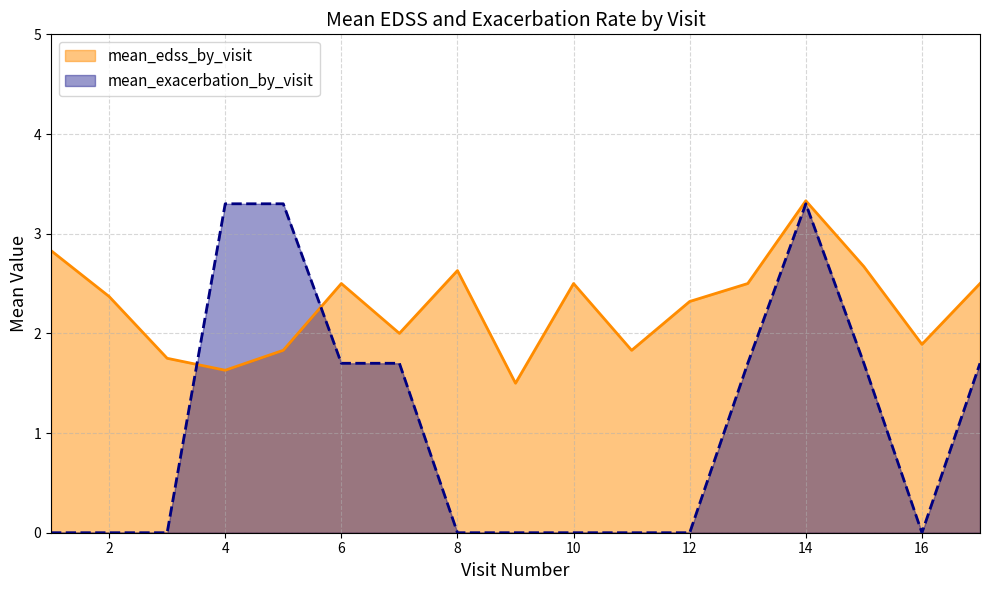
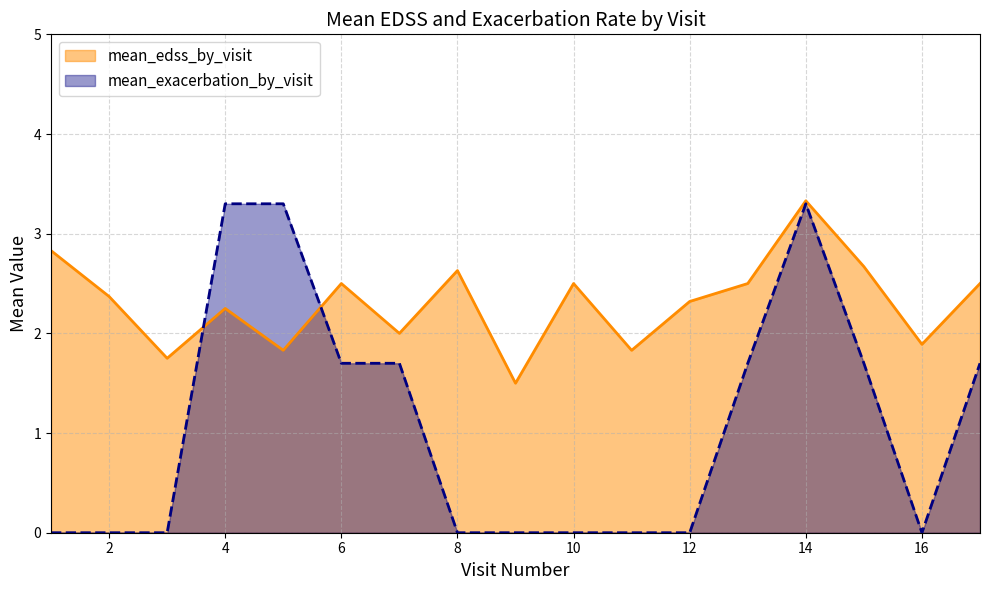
  {
    "mean_edss_by_visit": {
      "2": 2.4,
-     "4": 1.6,
+     "4": 2.3,
      "6": 2.5,
      "8": 2.6,
      "10": 2.5,
      "12": 2.3,
      "14": 3.3,
      "16": 1.9
    },
    "mean_exacerbation_by_visit": {
      "2": 0.0,
      "4": 3.3,
      "6": 1.7,
      "8": 0.0,
      "10": 0.0,
      "12": 0.0,
      "14": 3.3,
      "16": 0.0
    }
  }
